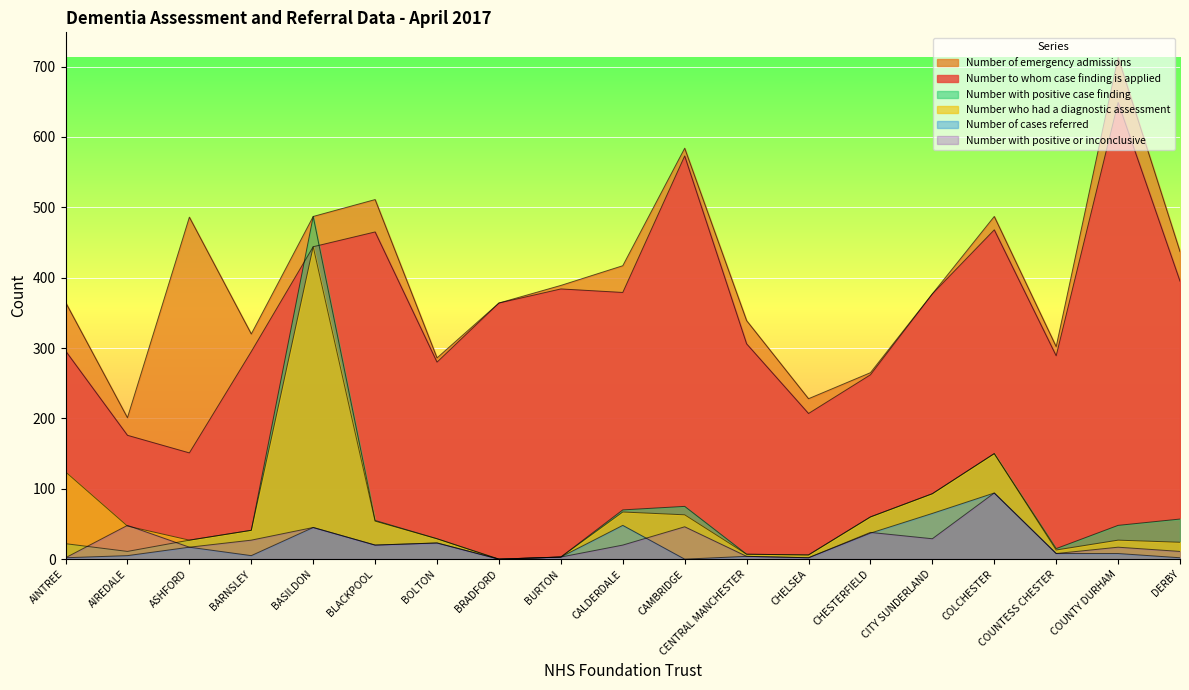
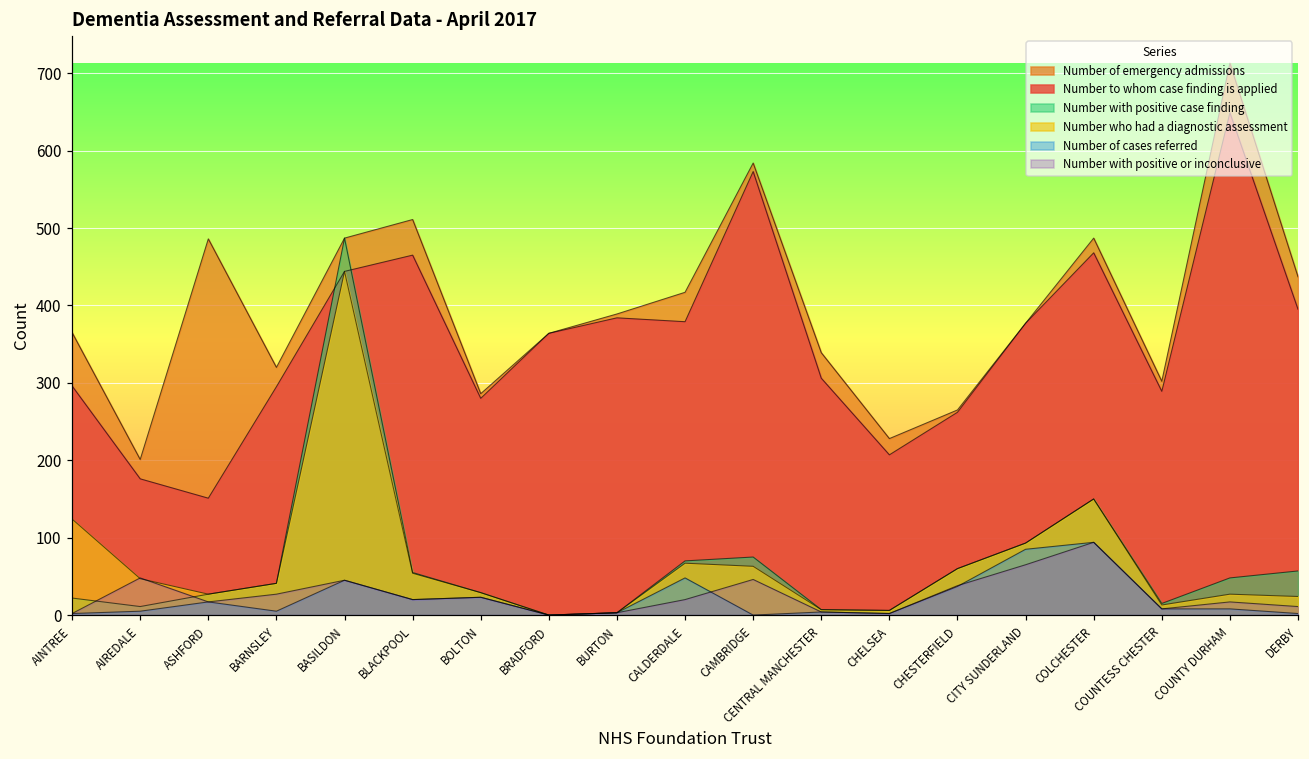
  {
    "Number with positive case finding": {
      "AINTREE": 20,
      "AIREDALE": 10,
      "CAMBRIDGE": 80,
      "COUNTY DURHAM": 50,
      "DERBY": 60
    },
    "Number who had a diagnostic assessment": {
      "AINTREE": 120,
      "CAMBRIDGE": 60,
      "COUNTY DURHAM": 30,
      "DERBY": 20
    },
    "Number of cases referred": {
      "AIREDALE": 10,
      "BARNSLEY": 10,
      "CALDERDALE": 50,
      "CAMBRIDGE": 0,
-     "CITY SUNDERLAND": 70,
+     "CITY SUNDERLAND": 90,
      "COUNTY DURHAM": 10,
      "DERBY": 0
    },
    "Number with positive or inconclusive": {
      "BARNSLEY": 30,
      "CALDERDALE": 20,
      "CAMBRIDGE": 50,
-     "CITY SUNDERLAND": 30,
+     "CITY SUNDERLAND": 70,
      "COUNTY DURHAM": 20,
      "DERBY": 10
    }
  }
